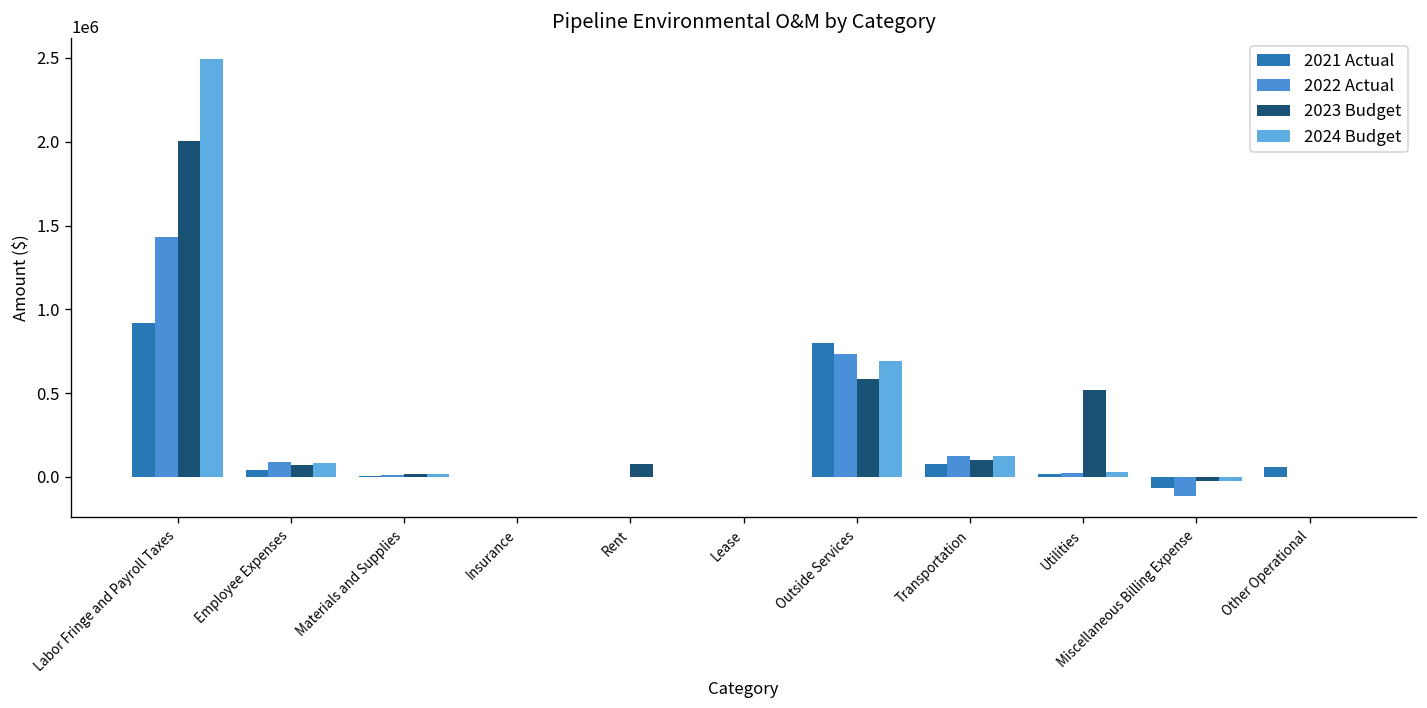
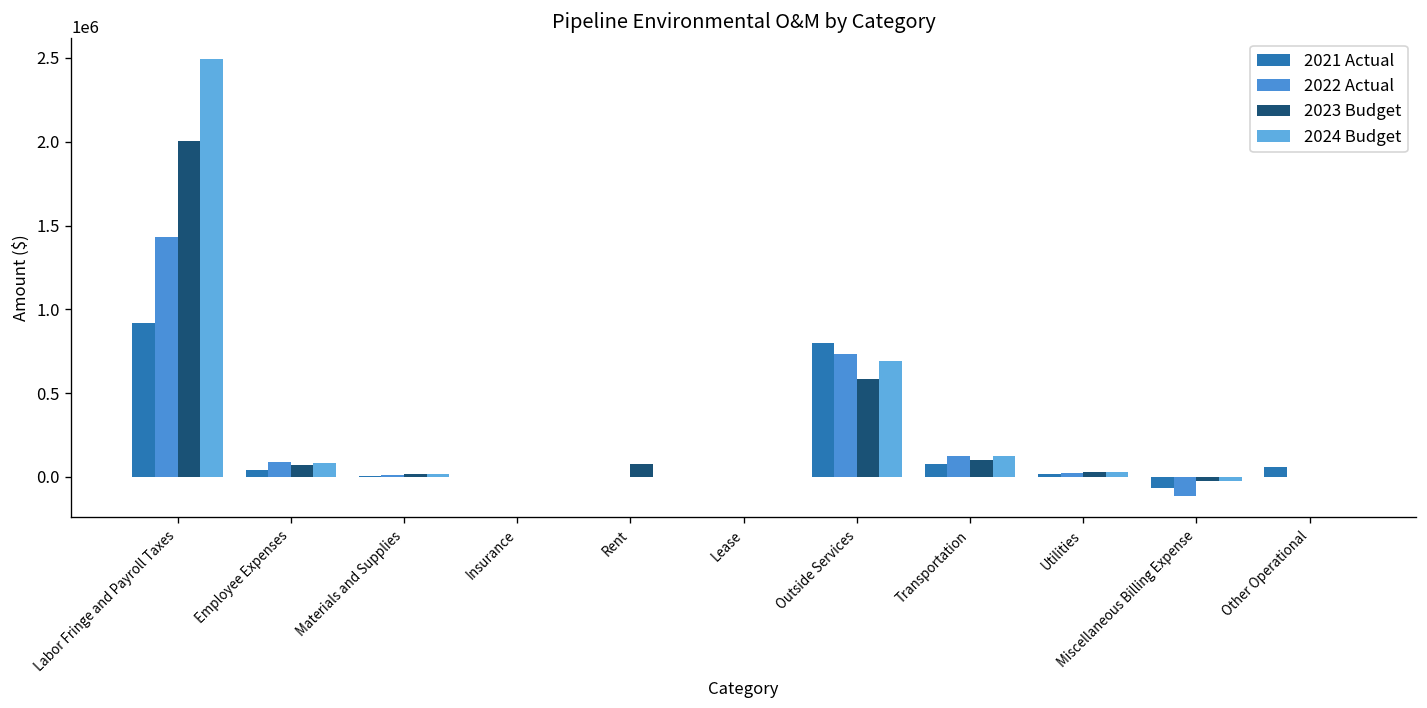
  {
    "2023 Budget": {
      "Labor Fringe and Payroll Taxes": 2010000,
      "Employee Expenses": 70000,
      "Insurance": 0,
      "Rent": 80000,
      "Lease": 0,
      "Outside Services": 590000,
      "Transportation": 100000,
-     "Utilities": 520000,
+     "Utilities": 30000,
      "Miscellaneous Billing Expense": -20000,
      "Other Operational": 0
    }
  }
